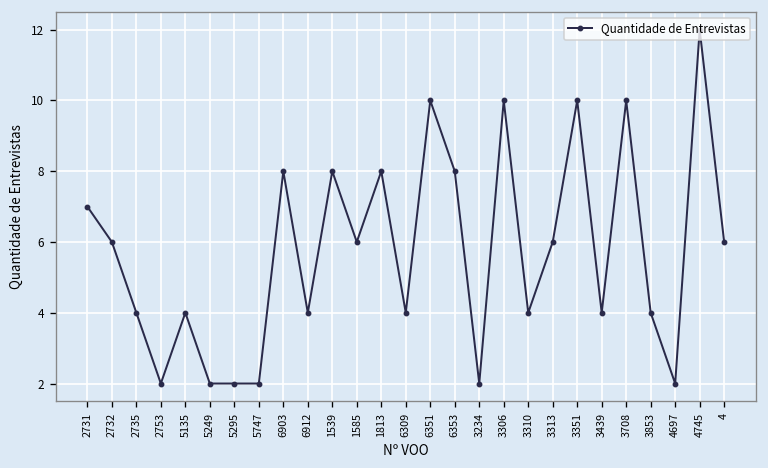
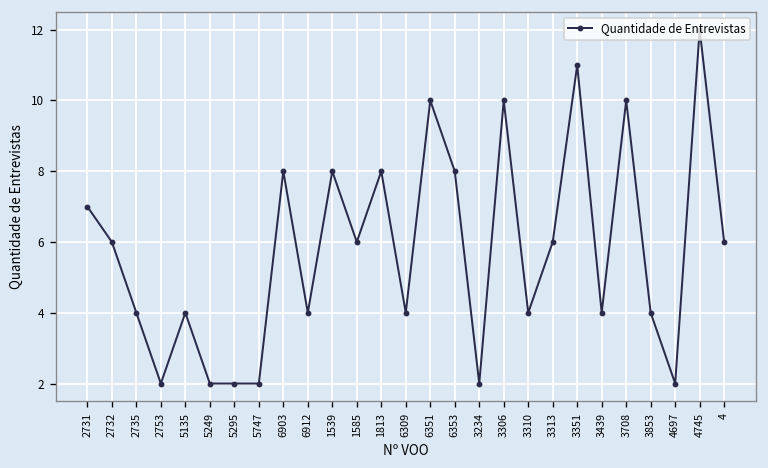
  {
    "2731": 7,
    "2732": 6,
    "2735": 4,
    "2753": 2,
    "5135": 4,
    "5249": 2,
    "5295": 2,
    "5747": 2,
    "6903": 8,
    "6912": 4,
    "1539": 8,
    "1585": 6,
    "1813": 8,
    "6309": 4,
    "6351": 10,
    "6353": 8,
    "3234": 2,
    "3306": 10,
    "3310": 4,
    "3313": 6,
-   "3351": 10,
+   "3351": 11,
    "3439": 4,
    "3708": 10,
    "3853": 4,
    "4697": 2,
    "4": 6
  }
